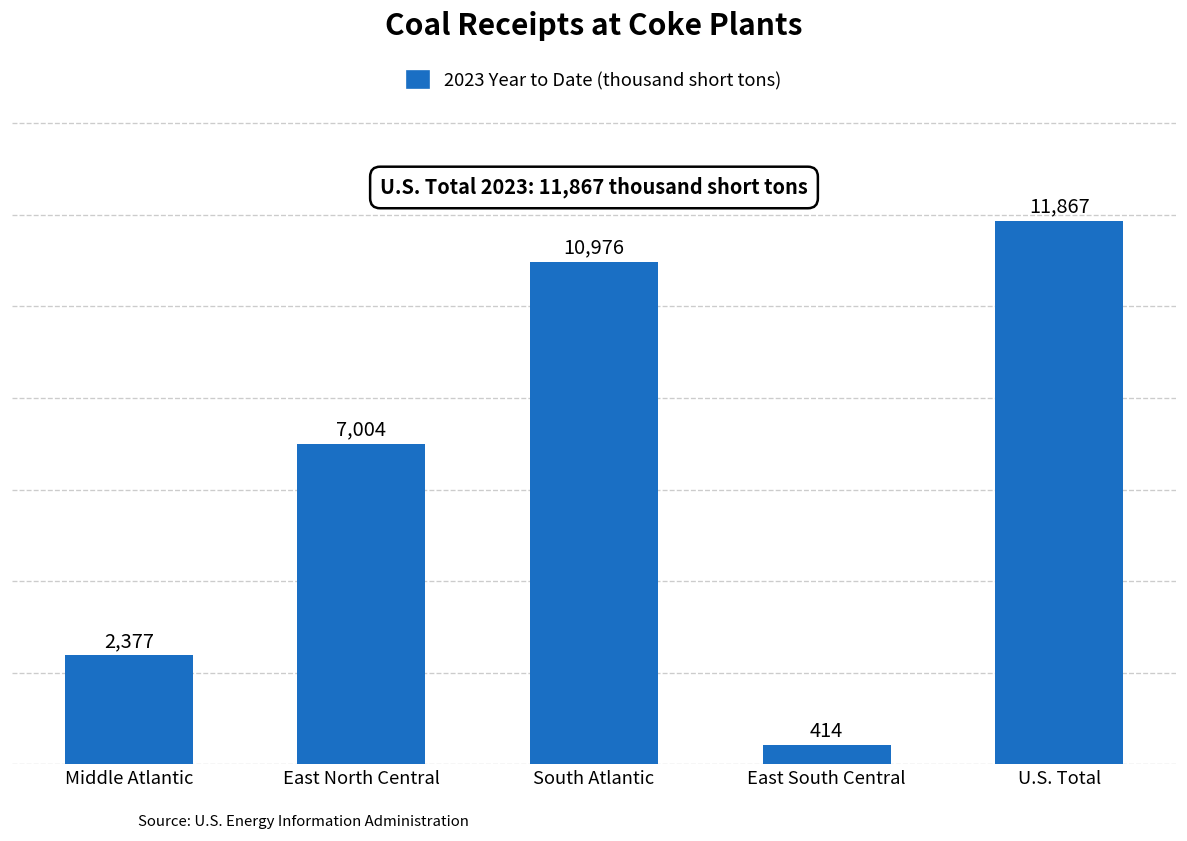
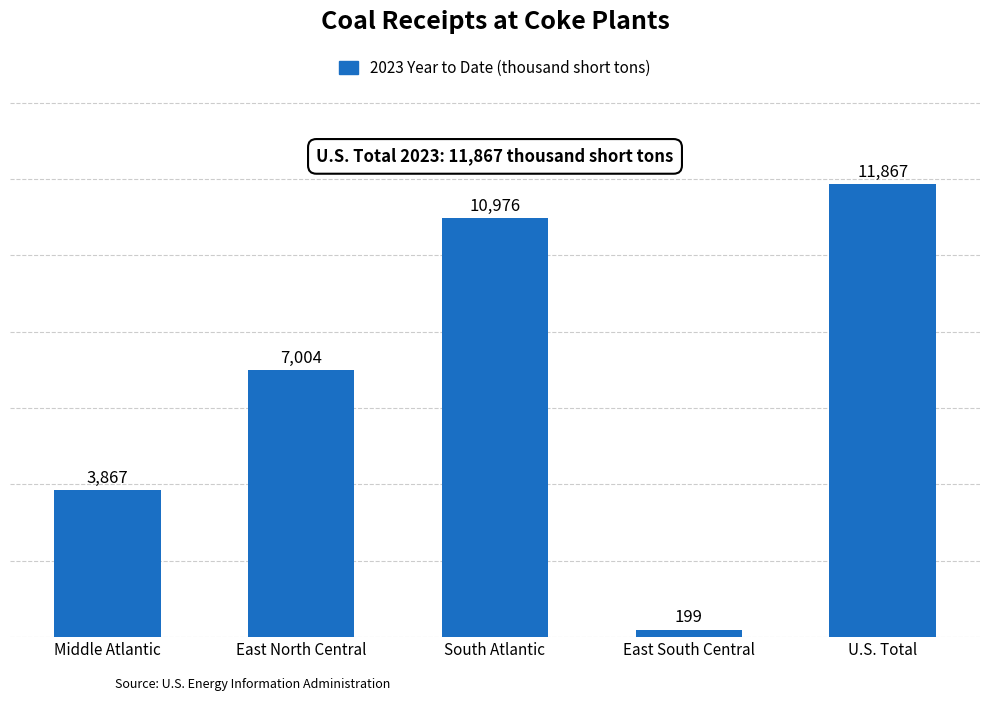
  {
-   "Middle Atlantic": "2,377",
+   "Middle Atlantic": "3,867",
    "East North Central": "7,004",
    "South Atlantic": "10,976",
-   "East South Central": "414",
+   "East South Central": "199",
    "U.S. Total": "11,867"
  }
